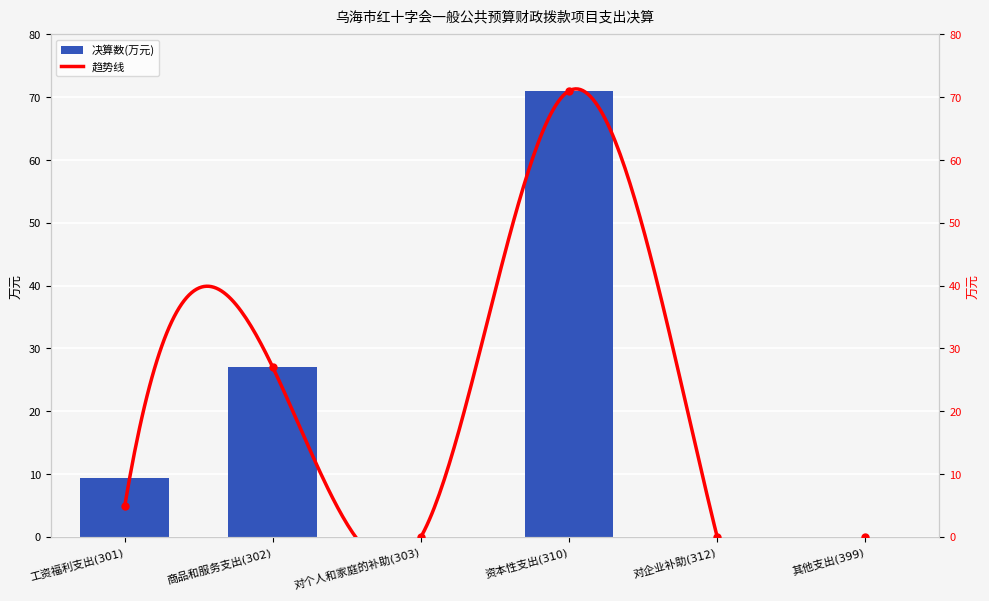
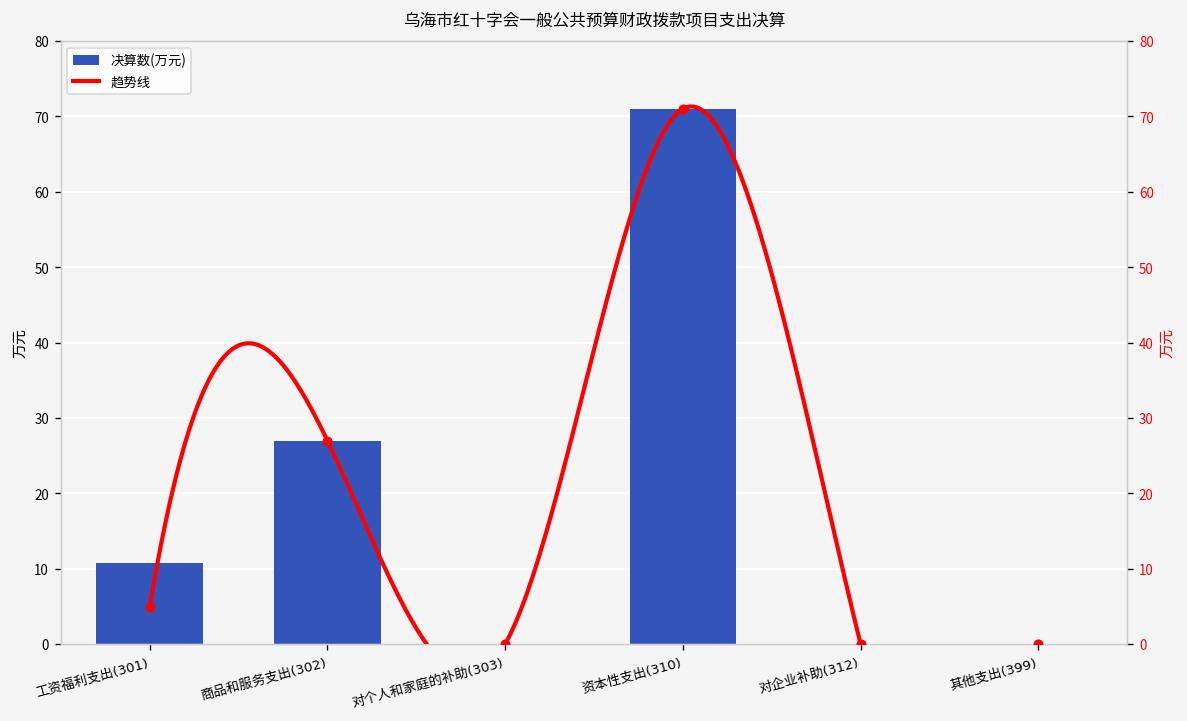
  {
    "决算数(万元)": {
-     "工资福利支出(301)": 9,
+     "工资福利支出(301)": 11,
      "商品和服务支出(302)": 27,
      "对个人和家庭的补助(303)": 0,
      "资本性支出(310)": 71,
      "对企业补助(312)": 0,
      "其他支出(399)": 0
    }
  }
